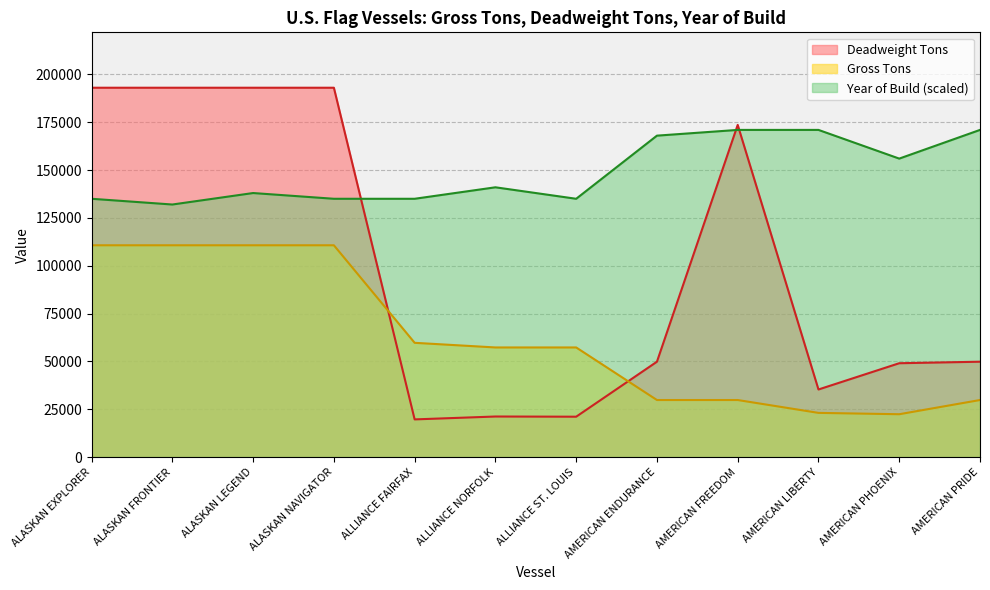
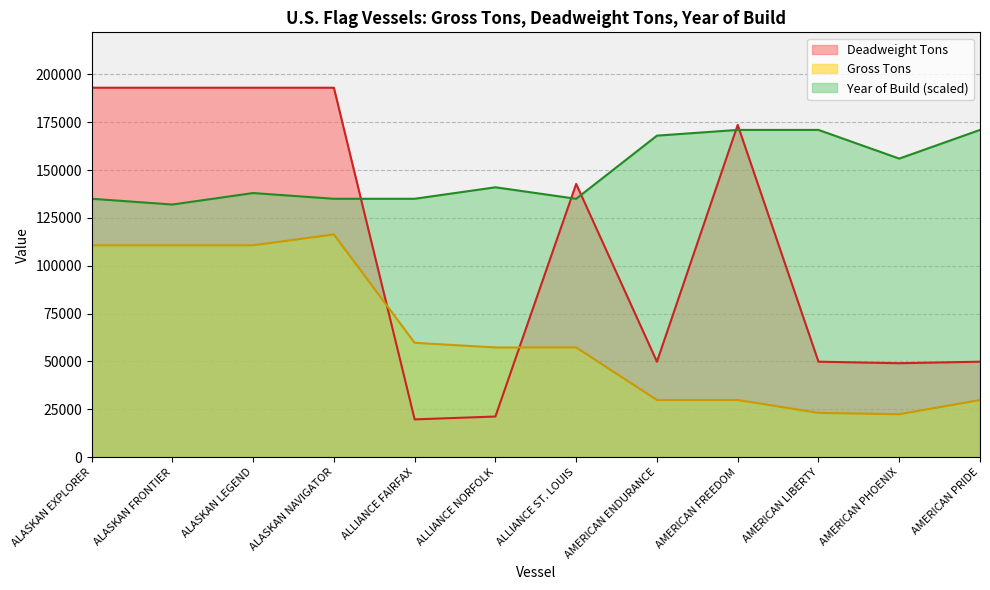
  {
    "Deadweight Tons": {
      "ALASKAN EXPLORER": 193000,
      "ALASKAN FRONTIER": 193000,
      "ALASKAN LEGEND": 193000,
      "ALASKAN NAVIGATOR": 193000,
      "ALLIANCE FAIRFAX": 20000,
      "ALLIANCE NORFOLK": 21000,
-     "ALLIANCE ST. LOUIS": 21000,
+     "ALLIANCE ST. LOUIS": 143000,
      "AMERICAN ENDURANCE": 50000,
      "AMERICAN FREEDOM": 174000,
-     "AMERICAN LIBERTY": 35000,
+     "AMERICAN LIBERTY": 50000,
      "AMERICAN PHOENIX": 49000,
      "AMERICAN PRIDE": 50000
    },
    "Gross Tons": {
      "ALASKAN EXPLORER": 111000,
      "ALASKAN FRONTIER": 111000,
      "ALASKAN LEGEND": 111000,
-     "ALASKAN NAVIGATOR": 111000,
+     "ALASKAN NAVIGATOR": 116000,
      "ALLIANCE FAIRFAX": 60000,
      "ALLIANCE NORFOLK": 57000,
      "ALLIANCE ST. LOUIS": 57000,
      "AMERICAN ENDURANCE": 30000,
      "AMERICAN FREEDOM": 30000,
      "AMERICAN LIBERTY": 23000,
      "AMERICAN PHOENIX": 22000,
      "AMERICAN PRIDE": 30000
    },
    "Year of Build (scaled)": {
      "ALASKAN EXPLORER": 135000,
      "ALASKAN FRONTIER": 132000,
      "ALASKAN LEGEND": 138000,
      "ALASKAN NAVIGATOR": 135000,
      "ALLIANCE FAIRFAX": 135000,
      "ALLIANCE NORFOLK": 141000,
      "ALLIANCE ST. LOUIS": 135000,
      "AMERICAN ENDURANCE": 168000,
      "AMERICAN FREEDOM": 171000,
      "AMERICAN LIBERTY": 171000,
      "AMERICAN PHOENIX": 156000,
      "AMERICAN PRIDE": 171000
    }
  }
